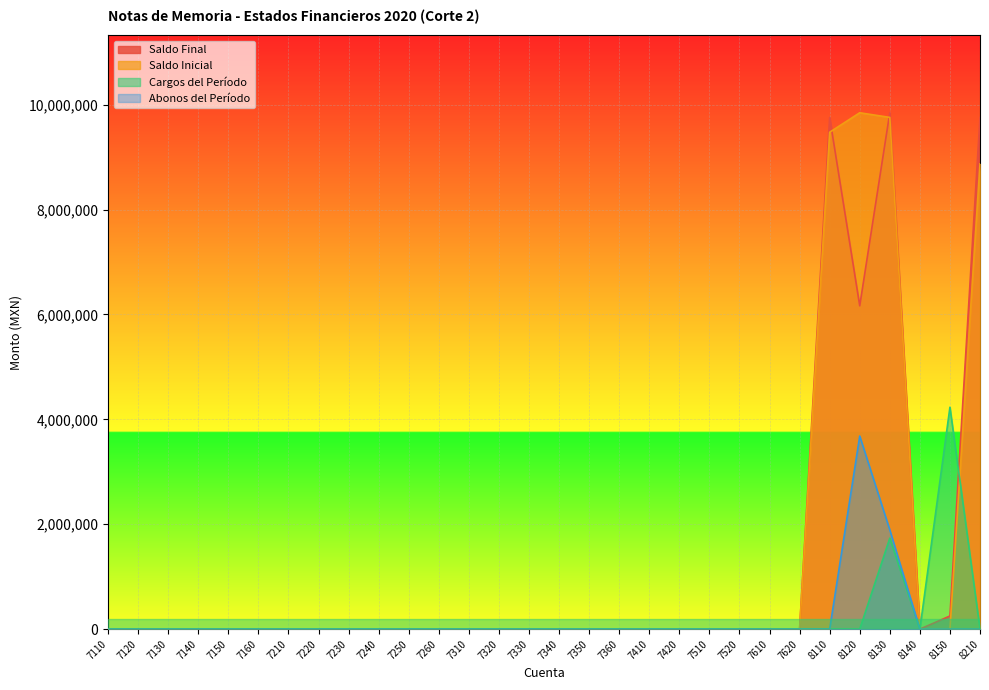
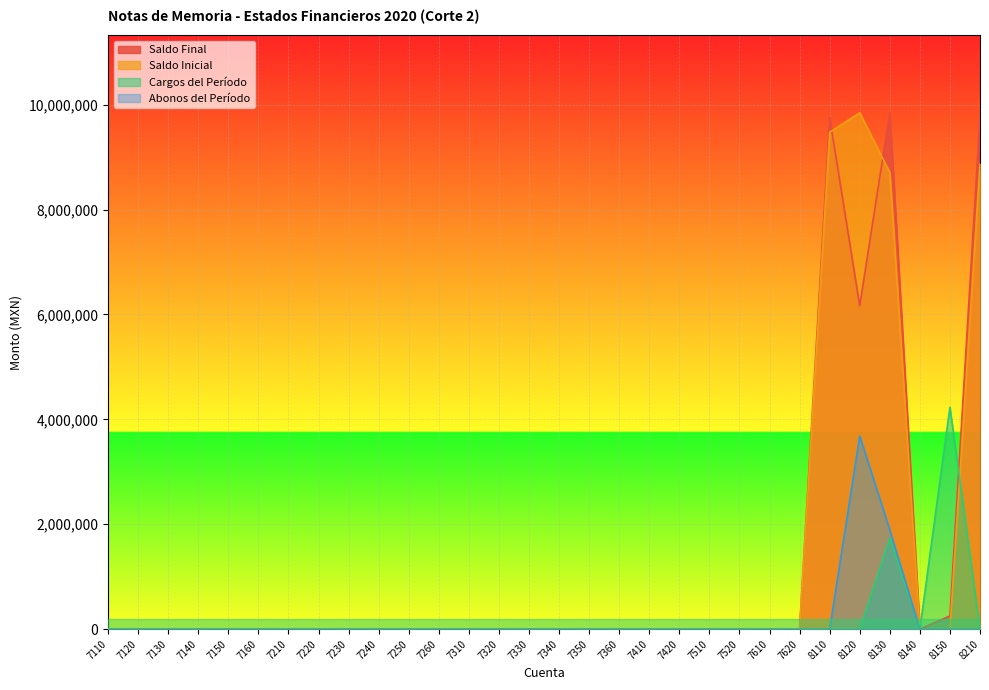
  {
    "Saldo Final": {
      "8110": "9,800,000",
      "8120": "6,200,000",
      "8130": "9,800,000",
      "8150": "300,000",
      "8210": "9,800,000"
    },
    "Saldo Inicial": {
      "8110": "9,500,000",
      "8120": "9,800,000",
-     "8130": "9,800,000",
+     "8130": "8,700,000",
      "8210": "8,900,000"
    },
    "Cargos del Período": {
      "8130": "1,700,000",
      "8150": "4,200,000"
    },
    "Abonos del Período": {
      "8120": "3,700,000",
      "8130": "1,900,000"
    }
  }
